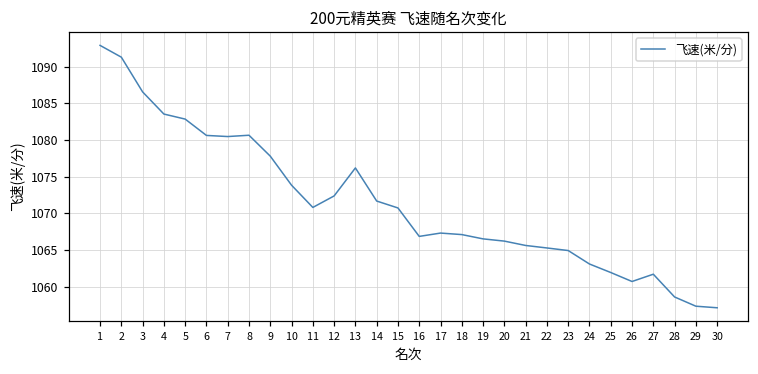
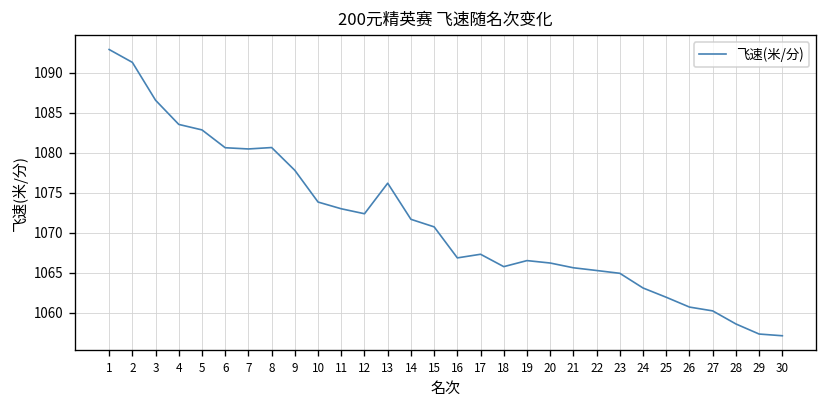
  {
    "1": 1093,
    "2": 1091,
    "3": 1087,
    "4": 1084,
    "5": 1083,
    "6": 1081,
    "7": 1080,
    "8": 1081,
    "9": 1078,
    "10": 1074,
-   "11": 1071,
+   "11": 1073,
    "12": 1072,
    "13": 1076,
    "14": 1072,
    "15": 1071,
    "16": 1067,
    "17": 1067,
-   "18": 1067,
+   "18": 1066,
    "19": 1067,
    "20": 1066,
    "21": 1066,
    "22": 1065,
    "23": 1065,
    "24": 1063,
    "25": 1062,
    "26": 1061,
-   "27": 1062,
+   "27": 1060,
    "28": 1059,
    "29": 1057,
    "30": 1057
  }
